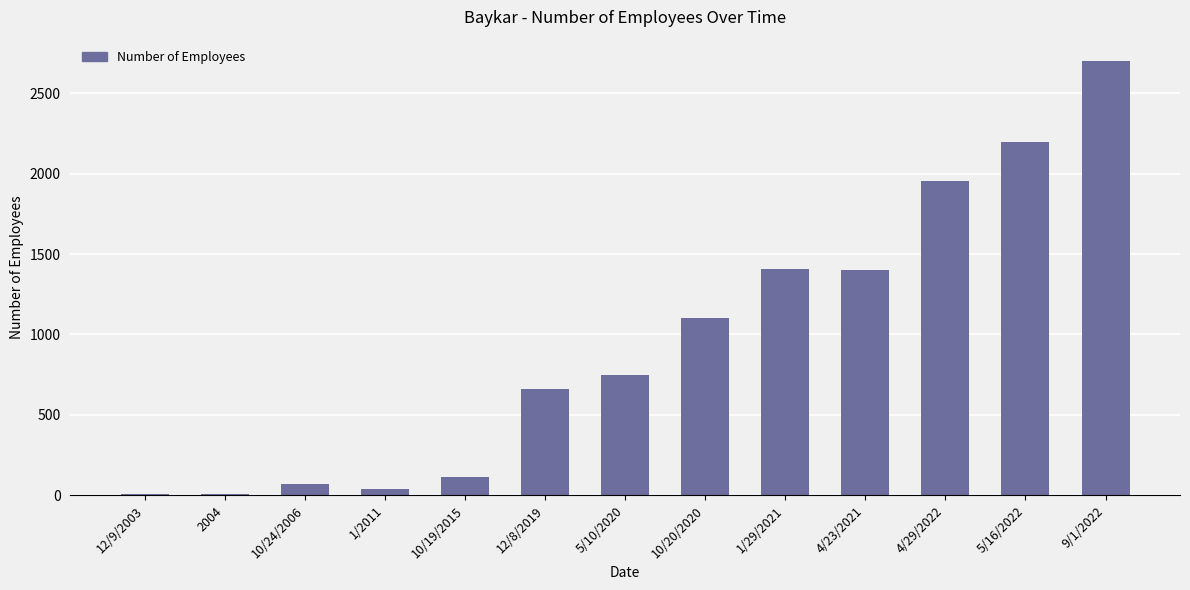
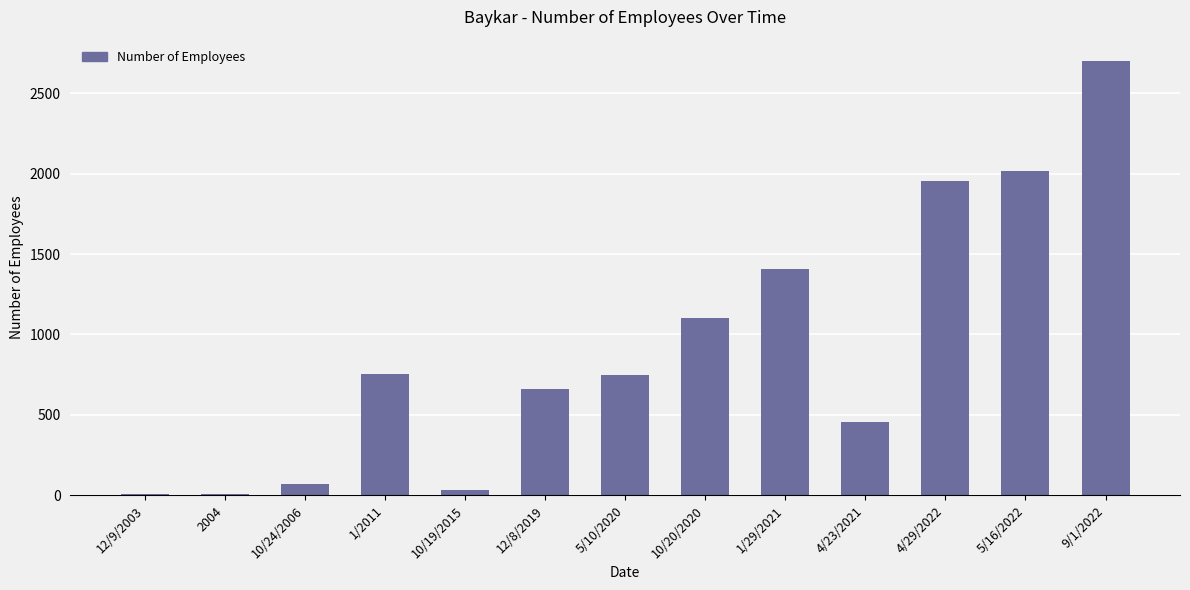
  {
    "10/24/2006": 70,
-   "1/2011": 40,
-   "10/19/2015": 110,
+   "1/2011": 750,
+   "10/19/2015": 30,
    "12/8/2019": 660,
    "5/10/2020": 750,
    "10/20/2020": 1100,
    "1/29/2021": 1410,
-   "4/23/2021": 1400,
+   "4/23/2021": 460,
    "4/29/2022": 1950,
-   "5/16/2022": 2200,
+   "5/16/2022": 2020,
    "9/1/2022": 2700
  }
